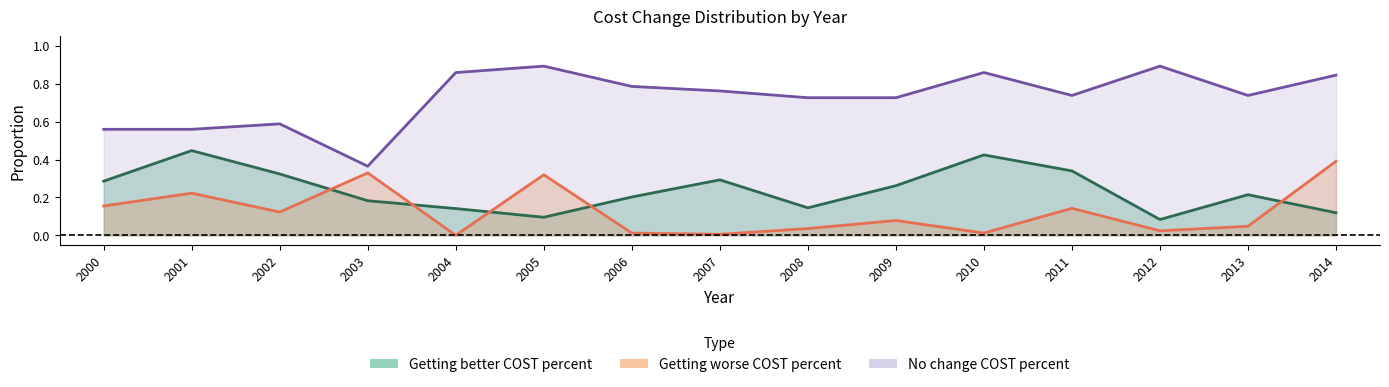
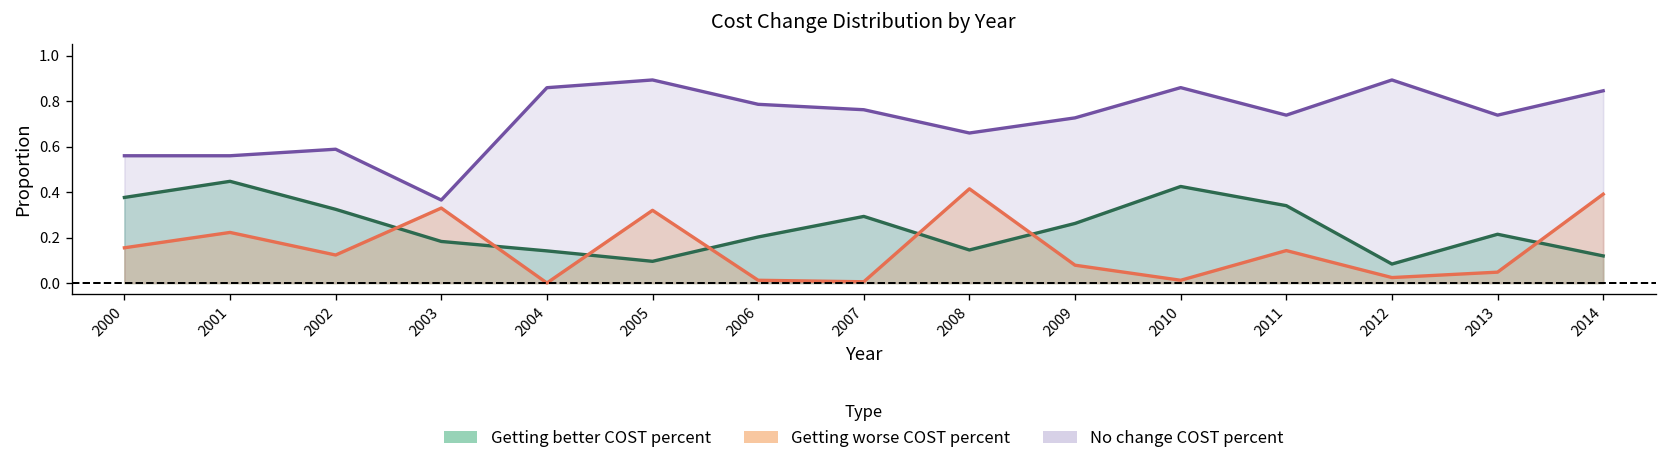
  {
    "Getting better COST percent": {
-     "2000": 0.29,
+     "2000": 0.38,
      "2001": 0.45,
      "2002": 0.32,
      "2003": 0.18,
      "2004": 0.14,
      "2005": 0.10,
      "2006": 0.20,
      "2007": 0.29,
      "2008": 0.15,
      "2009": 0.26,
      "2010": 0.42,
      "2011": 0.34,
      "2012": 0.08,
      "2013": 0.21,
      "2014": 0.12
    },
    "Getting worse COST percent": {
      "2000": 0.15,
      "2001": 0.22,
      "2002": 0.12,
      "2003": 0.33,
      "2004": 0.00,
      "2005": 0.32,
      "2006": 0.01,
      "2007": 0.01,
-     "2008": 0.04,
+     "2008": 0.41,
      "2009": 0.08,
      "2010": 0.01,
      "2011": 0.14,
      "2012": 0.02,
      "2013": 0.05,
      "2014": 0.39
    },
    "No change COST percent": {
      "2000": 0.56,
      "2001": 0.56,
      "2002": 0.59,
      "2003": 0.36,
      "2004": 0.86,
      "2005": 0.89,
      "2006": 0.79,
      "2007": 0.76,
-     "2008": 0.73,
+     "2008": 0.66,
      "2009": 0.73,
      "2010": 0.86,
      "2011": 0.74,
      "2012": 0.89,
      "2013": 0.74,
      "2014": 0.85
    }
  }
